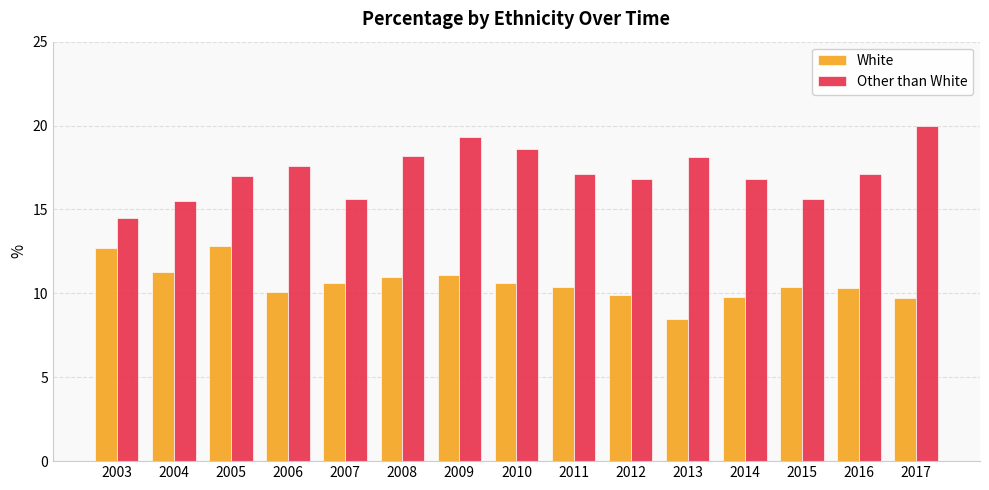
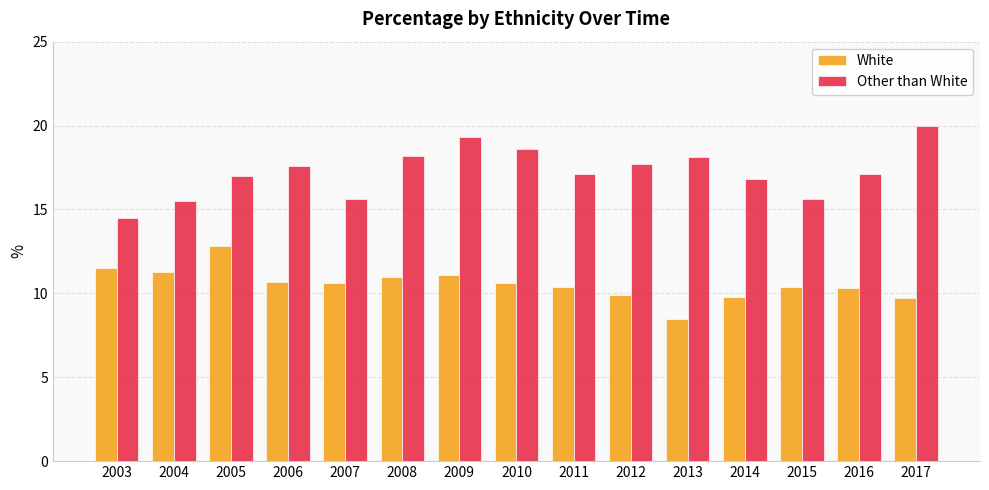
  {
    "White": {
-     "2003": 12.7,
+     "2003": 11.5,
      "2004": 11.3,
      "2005": 12.8,
-     "2006": 10.1,
+     "2006": 10.7,
      "2007": 10.6,
      "2008": 11.0,
      "2009": 11.1,
      "2010": 10.6,
      "2011": 10.4,
      "2012": 9.9,
      "2013": 8.5,
      "2014": 9.8,
      "2015": 10.4,
      "2016": 10.3,
      "2017": 9.7
    },
    "Other than White": {
      "2003": 14.5,
      "2004": 15.5,
      "2005": 17.0,
      "2006": 17.6,
      "2007": 15.6,
      "2008": 18.2,
      "2009": 19.3,
      "2010": 18.6,
      "2011": 17.1,
-     "2012": 16.8,
+     "2012": 17.7,
      "2013": 18.1,
      "2014": 16.8,
      "2015": 15.6,
      "2016": 17.1,
      "2017": 20.0
    }
  }
